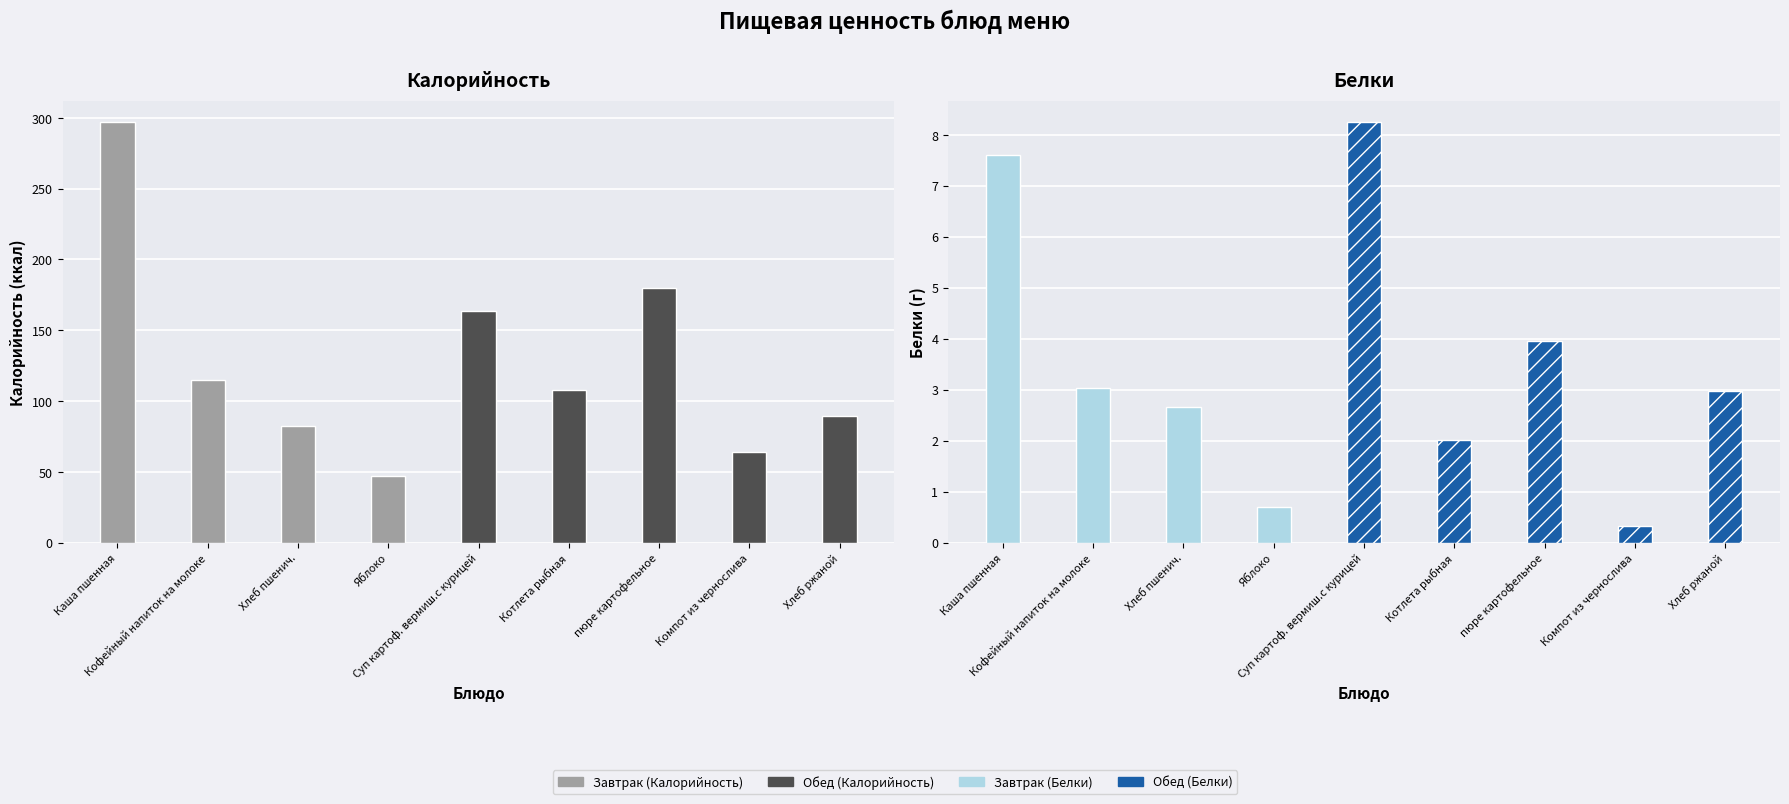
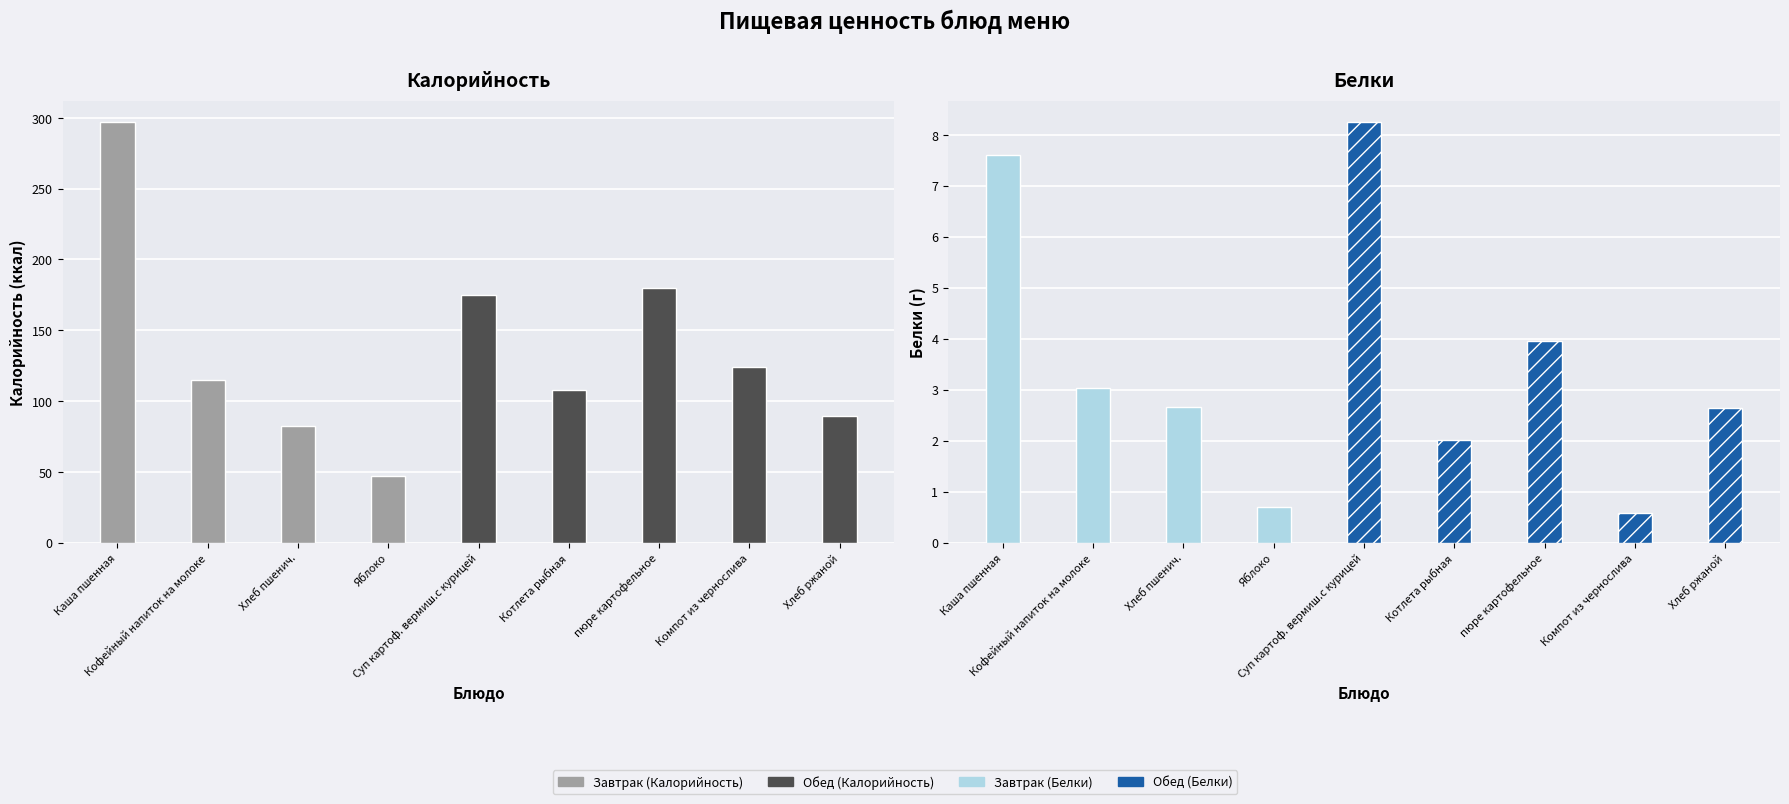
  {
    "Калорийность": {
      "Завтрак (Калорийность)": {
        "Каша пшенная": 297,
        "Кофейный напиток на молоке": 115,
        "Хлеб пшенич.": 82,
        "Яблоко": 47
      },
      "Обед (Калорийность)": {
-       "Суп картоф. вермиш.с курицей": 163,
+       "Суп картоф. вермиш.с курицей": 175,
        "Котлета рыбная": 107,
        "пюре картофельное": 179,
-       "Компот из чернослива": 64,
+       "Компот из чернослива": 124,
        "Хлеб ржаной": 89
      }
    },
    "Белки": {
      "Завтрак (Белки)": {
        "Каша пшенная": 7.6,
        "Кофейный напиток на молоке": 3.0,
        "Хлеб пшенич.": 2.7,
        "Яблоко": 0.7
      },
      "Обед (Белки)": {
        "Суп картоф. вермиш.с курицей": 8.3,
        "Котлета рыбная": 2.0,
        "пюре картофельное": 4.0,
-       "Компот из чернослива": 0.3,
-       "Хлеб ржаной": 3.0
+       "Компот из чернослива": 0.6,
+       "Хлеб ржаной": 2.6
      }
    }
  }
